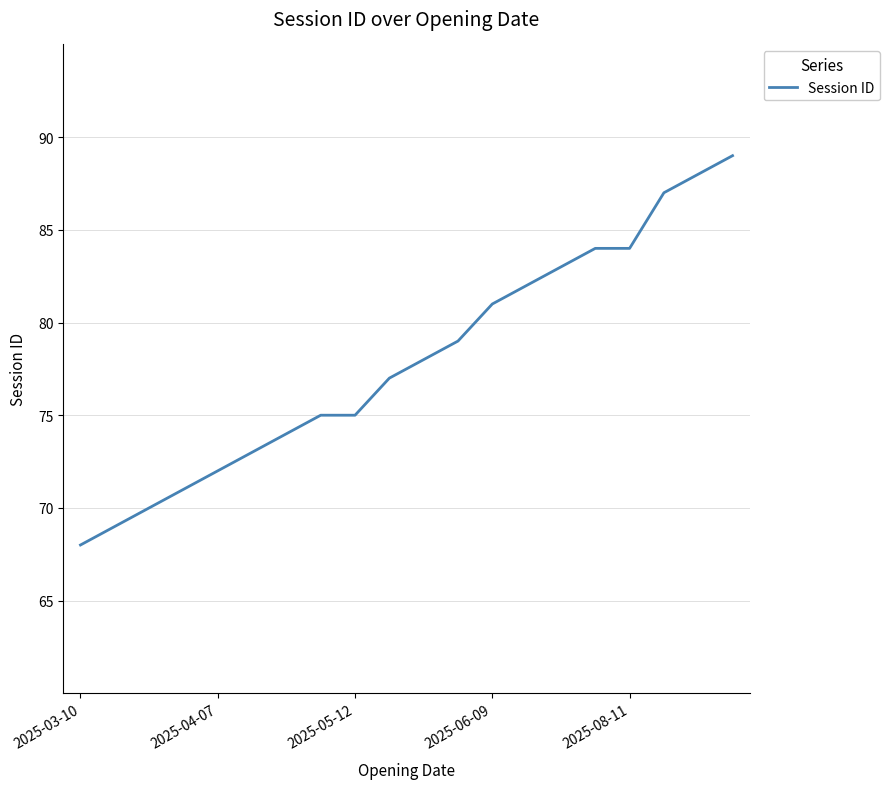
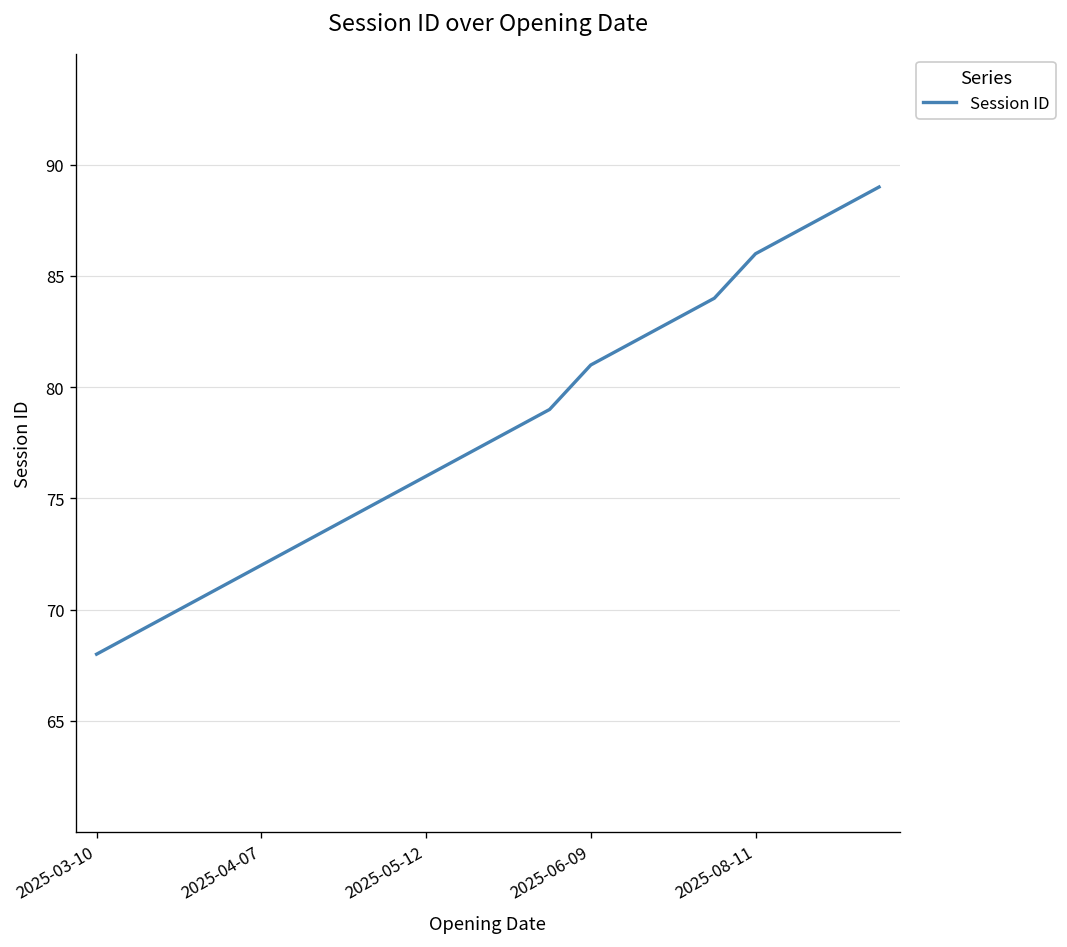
  {
    "2025-03-10": 68,
    "2025-04-07": 72,
-   "2025-05-12": 75,
+   "2025-05-12": 76,
    "2025-06-09": 81,
-   "2025-08-11": 84
+   "2025-08-11": 86
  }
